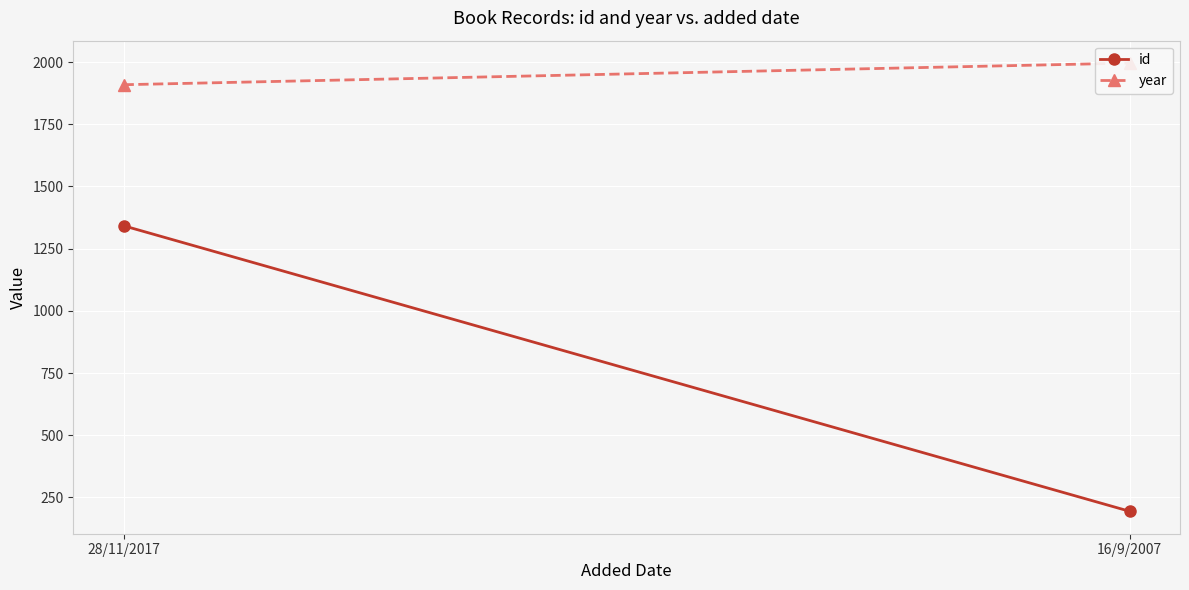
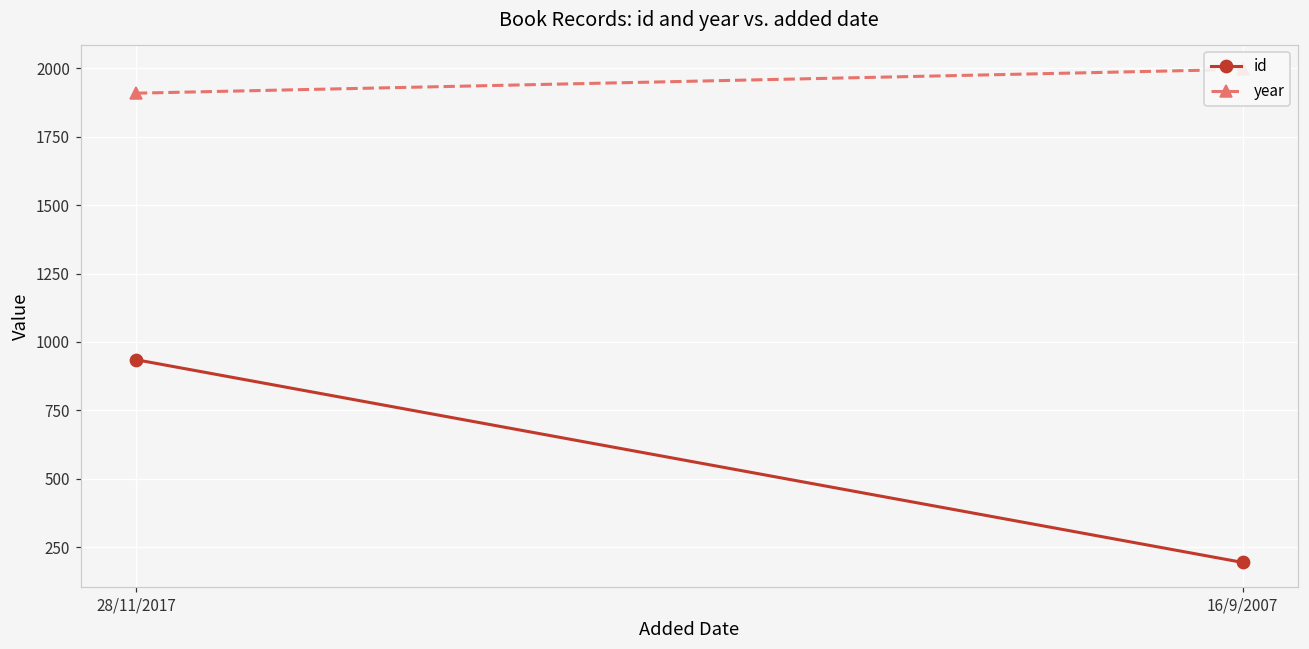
  {
    "id": {
-     "28/11/2017": 1340,
+     "28/11/2017": 940,
      "16/9/2007": 190
    },
    "year": {
      "28/11/2017": 1910
    }
  }
